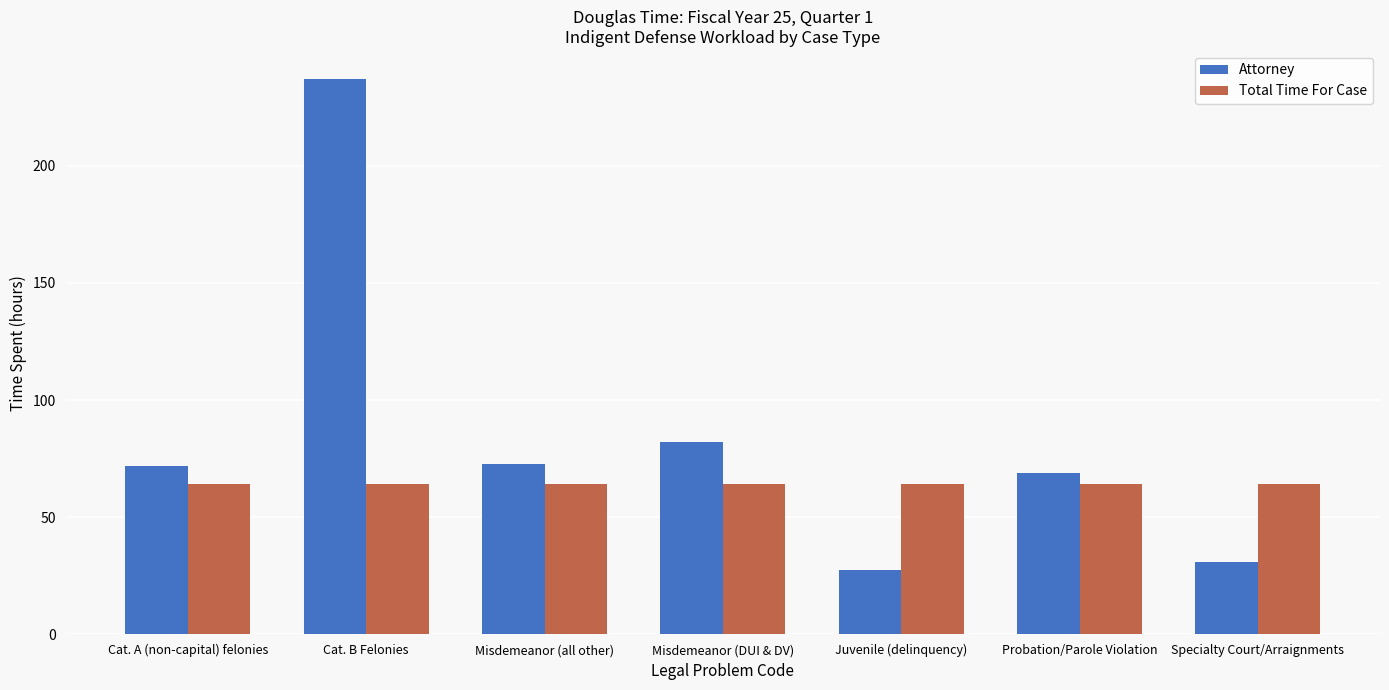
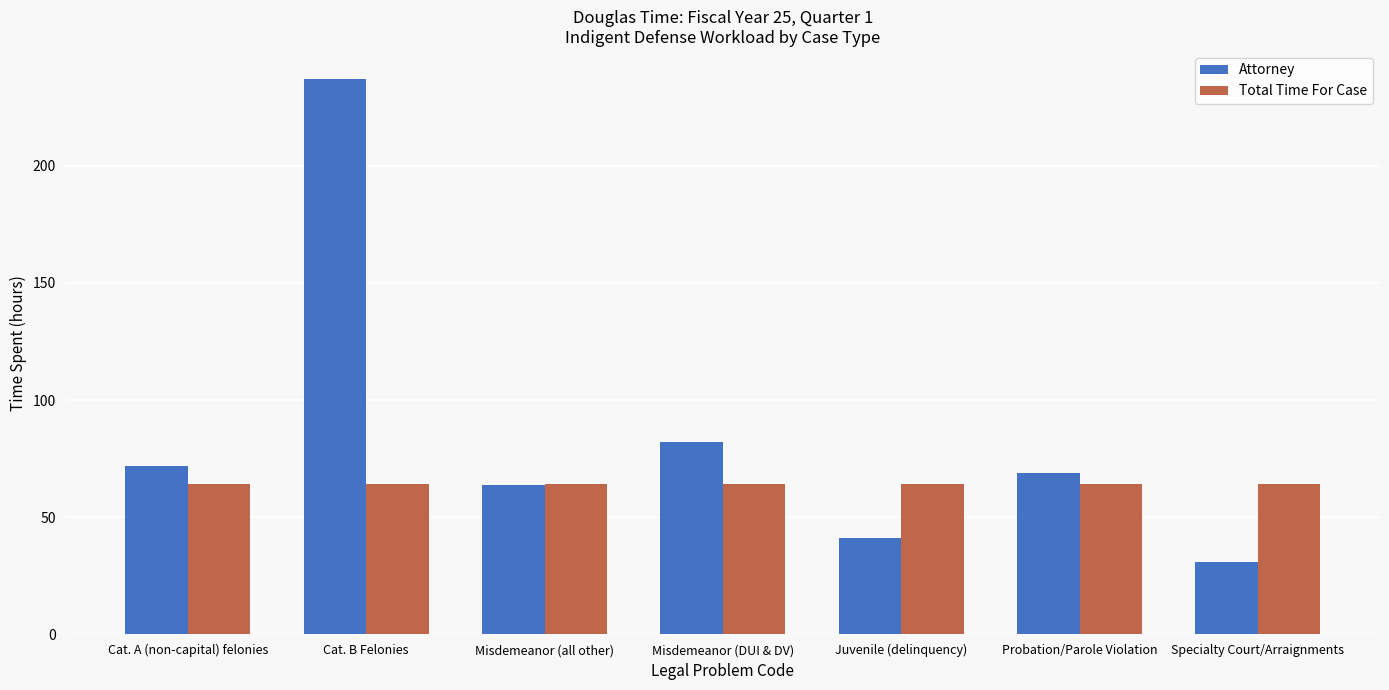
  {
    "Attorney": {
      "Cat. A (non-capital) felonies": 72,
      "Cat. B Felonies": 237,
-     "Misdemeanor (all other)": 73,
+     "Misdemeanor (all other)": 64,
      "Misdemeanor (DUI & DV)": 82,
-     "Juvenile (delinquency)": 28,
+     "Juvenile (delinquency)": 41,
      "Probation/Parole Violation": 69,
      "Specialty Court/Arraignments": 31
    },
    "Total Time For Case": {
      "Cat. A (non-capital) felonies": 64,
      "Cat. B Felonies": 64,
      "Misdemeanor (all other)": 64,
      "Misdemeanor (DUI & DV)": 64,
      "Juvenile (delinquency)": 64,
      "Probation/Parole Violation": 64,
      "Specialty Court/Arraignments": 64
    }
  }
